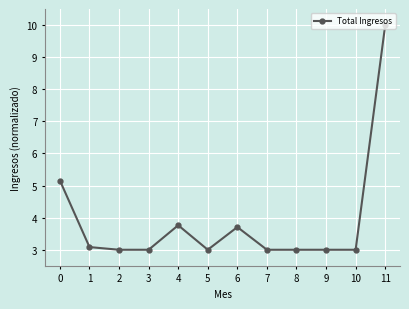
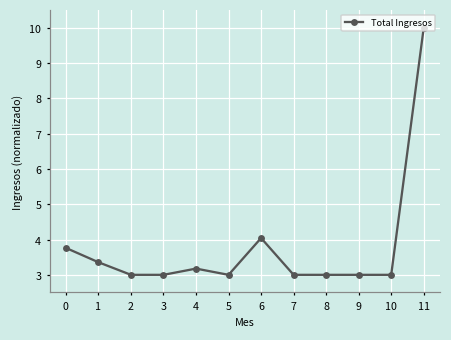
  {
-   "0": 5.2,
-   "1": 3.1,
+   "0": 3.8,
+   "1": 3.4,
    "2": 3.0,
    "3": 3.0,
-   "4": 3.8,
+   "4": 3.2,
    "5": 3.0,
-   "6": 3.7,
+   "6": 4.0,
    "7": 3.0,
    "8": 3.0,
    "9": 3.0,
    "10": 3.0
  }
